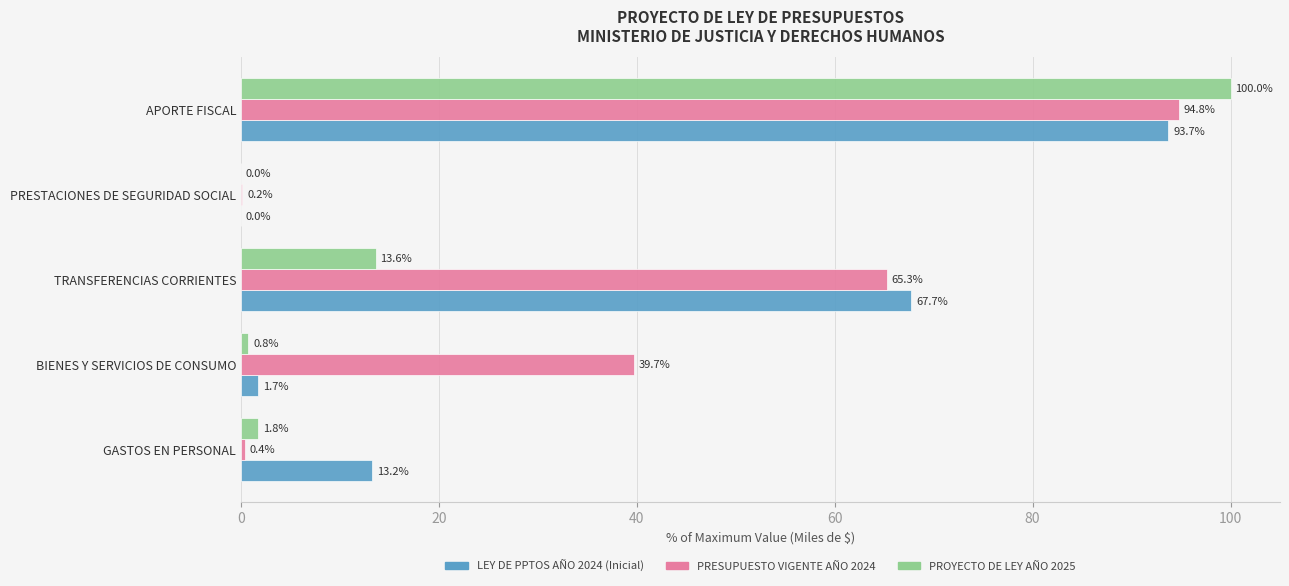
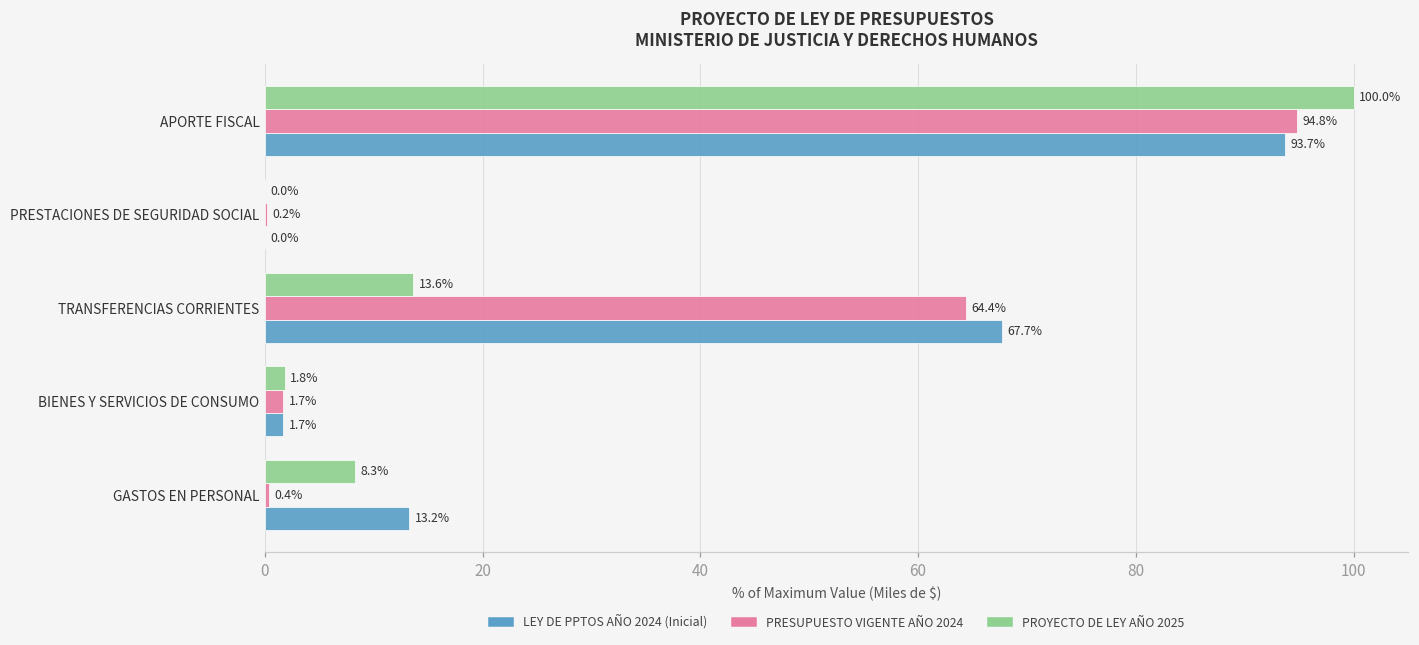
  {
    "LEY DE PPTOS AÑO 2024 (Inicial)": {
      "APORTE FISCAL": "93.7%",
      "PRESTACIONES DE SEGURIDAD SOCIAL": "0.0%",
      "TRANSFERENCIAS CORRIENTES": "67.7%",
      "BIENES Y SERVICIOS DE CONSUMO": "1.7%",
      "GASTOS EN PERSONAL": "13.2%"
    },
    "PRESUPUESTO VIGENTE AÑO 2024": {
      "APORTE FISCAL": "94.8%",
      "PRESTACIONES DE SEGURIDAD SOCIAL": "0.2%",
-     "TRANSFERENCIAS CORRIENTES": "65.3%",
-     "BIENES Y SERVICIOS DE CONSUMO": "39.7%",
+     "TRANSFERENCIAS CORRIENTES": "64.4%",
+     "BIENES Y SERVICIOS DE CONSUMO": "1.7%",
      "GASTOS EN PERSONAL": "0.4%"
    },
    "PROYECTO DE LEY AÑO 2025": {
      "APORTE FISCAL": "100.0%",
      "PRESTACIONES DE SEGURIDAD SOCIAL": "0.0%",
      "TRANSFERENCIAS CORRIENTES": "13.6%",
-     "BIENES Y SERVICIOS DE CONSUMO": "0.8%",
-     "GASTOS EN PERSONAL": "1.8%"
+     "BIENES Y SERVICIOS DE CONSUMO": "1.8%",
+     "GASTOS EN PERSONAL": "8.3%"
    }
  }
